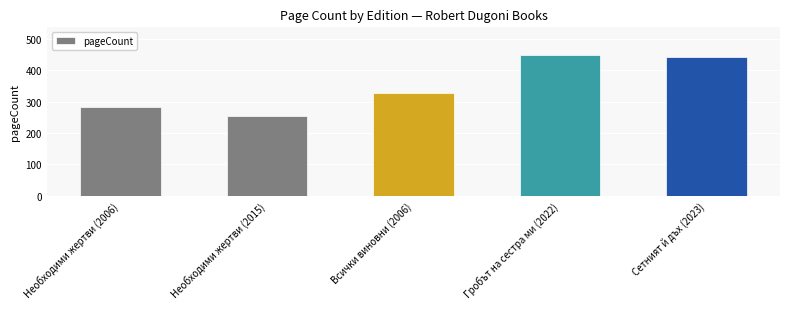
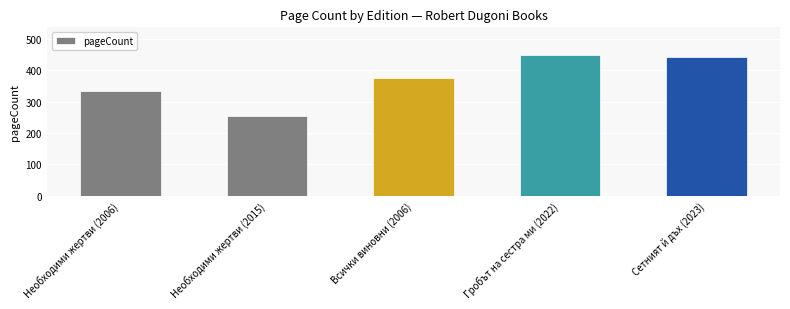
  {
-   "Необходими жертви (2006)": 280,
+   "Необходими жертви (2006)": 340,
    "Необходими жертви (2015)": 260,
-   "Всички виновни (2006)": 330,
+   "Всички виновни (2006)": 380,
    "Гробът на сестра ми (2022)": 450,
    "Сетният й дъх (2023)": 440
  }
